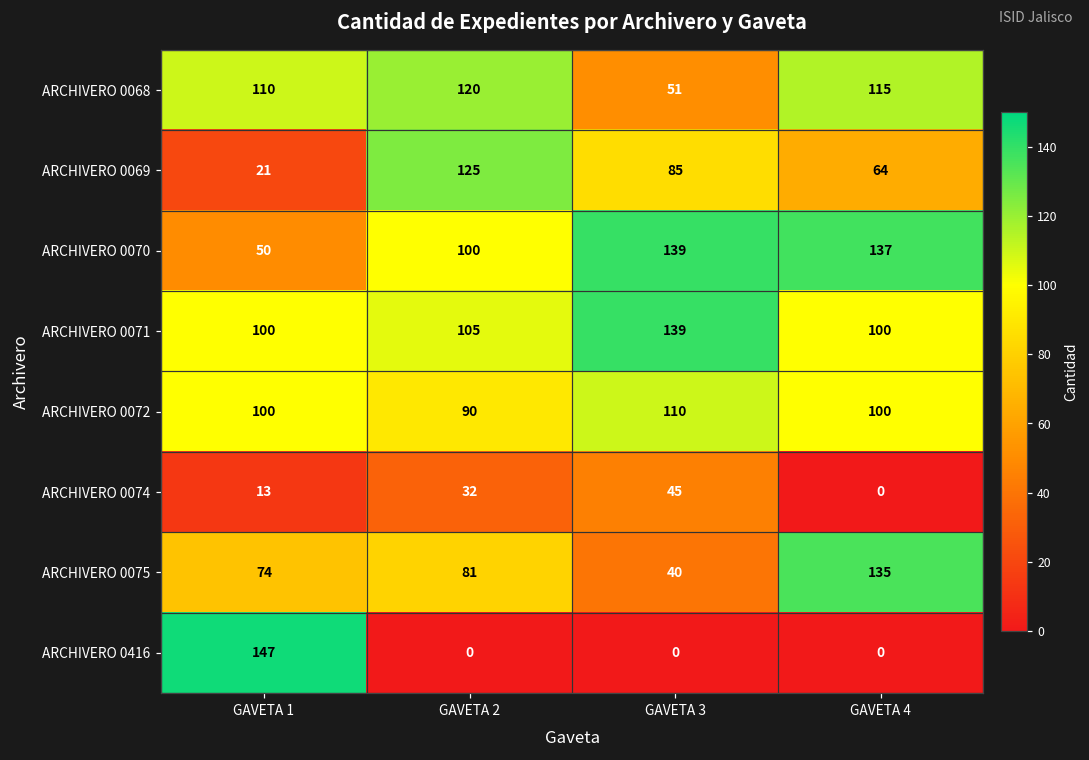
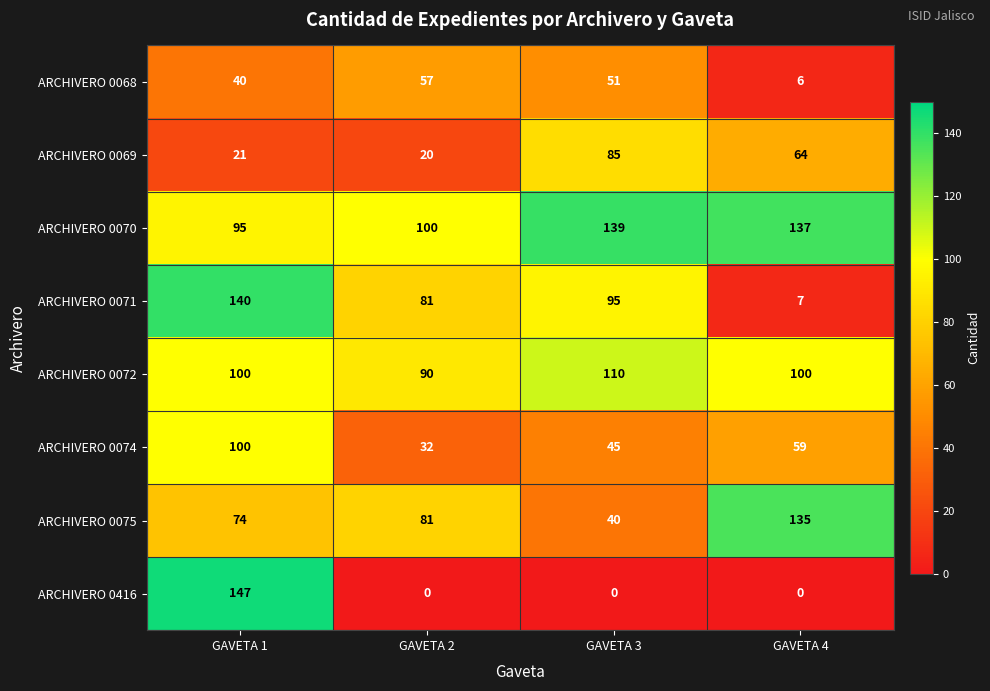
  {
    "ARCHIVERO 0068": {
-     "GAVETA 1": 110,
-     "GAVETA 2": 120,
+     "GAVETA 1": 40,
+     "GAVETA 2": 57,
      "GAVETA 3": 51,
-     "GAVETA 4": 115
+     "GAVETA 4": 6
    },
    "ARCHIVERO 0069": {
      "GAVETA 1": 21,
-     "GAVETA 2": 125,
+     "GAVETA 2": 20,
      "GAVETA 3": 85,
      "GAVETA 4": 64
    },
    "ARCHIVERO 0070": {
-     "GAVETA 1": 50,
+     "GAVETA 1": 95,
      "GAVETA 2": 100,
      "GAVETA 3": 139,
      "GAVETA 4": 137
    },
    "ARCHIVERO 0071": {
-     "GAVETA 1": 100,
-     "GAVETA 2": 105,
-     "GAVETA 3": 139,
-     "GAVETA 4": 100
+     "GAVETA 1": 140,
+     "GAVETA 2": 81,
+     "GAVETA 3": 95,
+     "GAVETA 4": 7
    },
    "ARCHIVERO 0072": {
      "GAVETA 1": 100,
      "GAVETA 2": 90,
      "GAVETA 3": 110,
      "GAVETA 4": 100
    },
    "ARCHIVERO 0074": {
-     "GAVETA 1": 13,
+     "GAVETA 1": 100,
      "GAVETA 2": 32,
      "GAVETA 3": 45,
-     "GAVETA 4": 0
+     "GAVETA 4": 59
    },
    "ARCHIVERO 0075": {
      "GAVETA 1": 74,
      "GAVETA 2": 81,
      "GAVETA 3": 40,
      "GAVETA 4": 135
    },
    "ARCHIVERO 0416": {
      "GAVETA 1": 147,
      "GAVETA 2": 0,
      "GAVETA 3": 0,
      "GAVETA 4": 0
    }
  }
